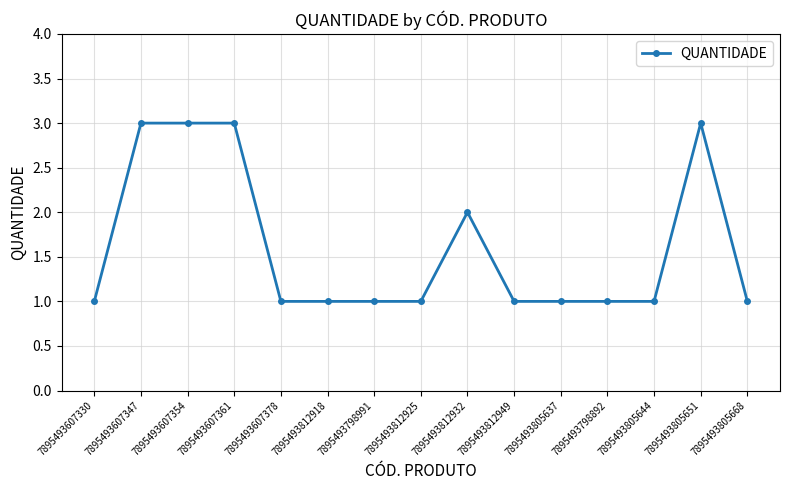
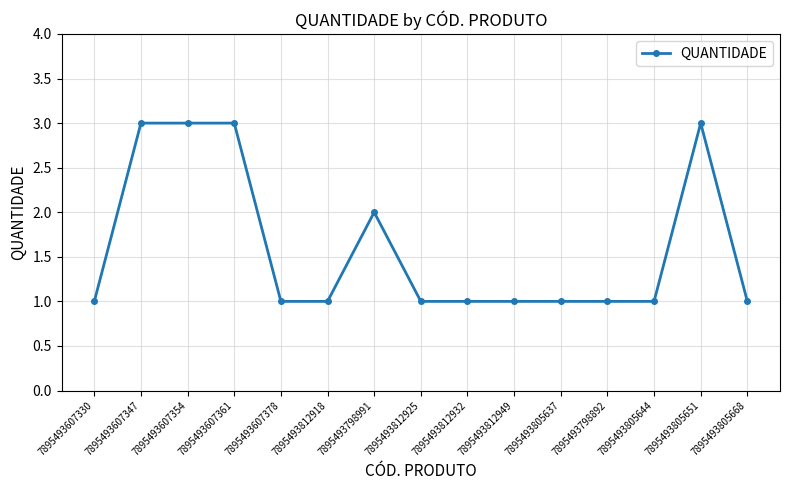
  {
    "7895493607330": 1,
    "7895493607347": 3,
    "7895493607354": 3,
    "7895493607361": 3,
    "7895493607378": 1,
    "7895493812918": 1,
-   "7895493798991": 1,
+   "7895493798991": 2,
    "7895493812925": 1,
-   "7895493812932": 2,
+   "7895493812932": 1,
    "7895493812949": 1,
    "7895493805637": 1,
    "7895493798892": 1,
    "7895493805644": 1,
    "7895493805651": 3,
    "7895493805668": 1
  }
